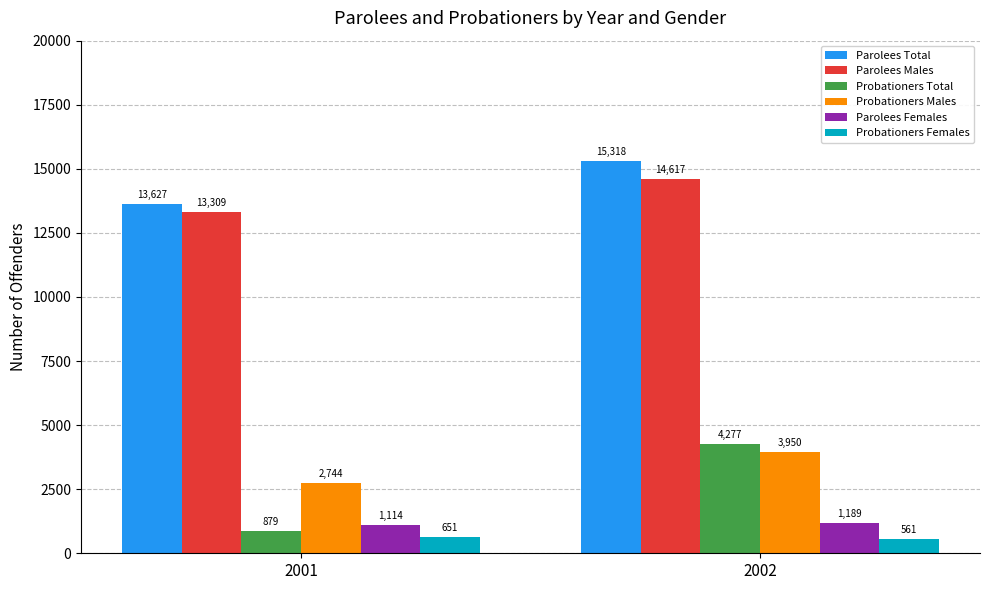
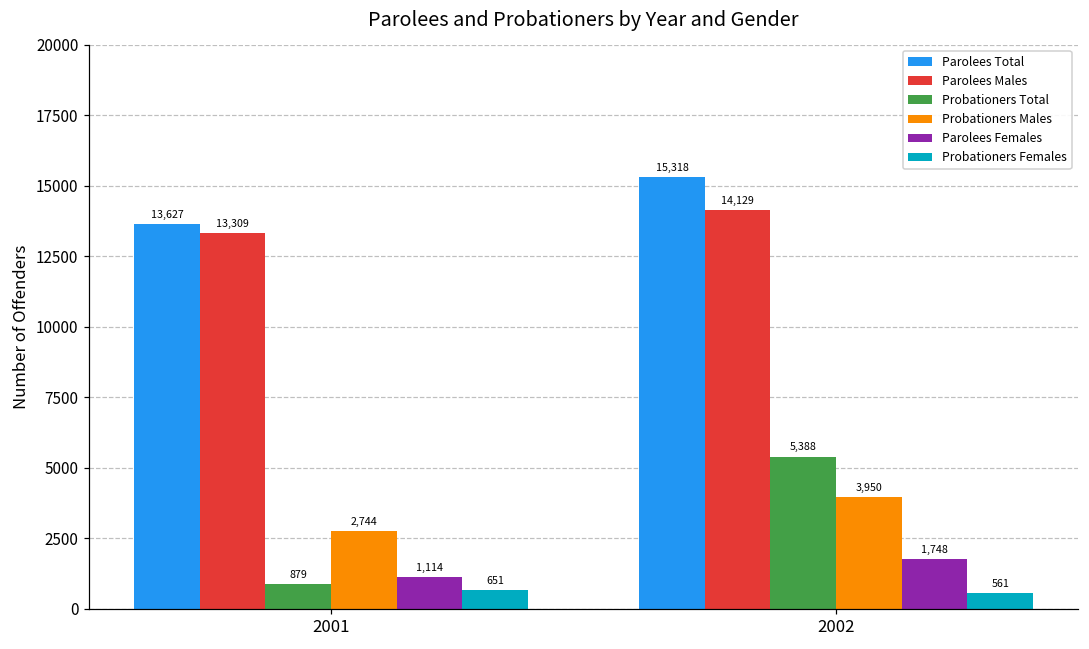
  {
    "Parolees Total": {
      "2001": "13,627",
      "2002": "15,318"
    },
    "Parolees Males": {
      "2001": "13,309",
-     "2002": "14,617"
+     "2002": "14,129"
    },
    "Probationers Total": {
      "2001": "879",
-     "2002": "4,277"
+     "2002": "5,388"
    },
    "Probationers Males": {
      "2001": "2,744",
      "2002": "3,950"
    },
    "Parolees Females": {
      "2001": "1,114",
-     "2002": "1,189"
+     "2002": "1,748"
    },
    "Probationers Females": {
      "2001": "651",
      "2002": "561"
    }
  }
